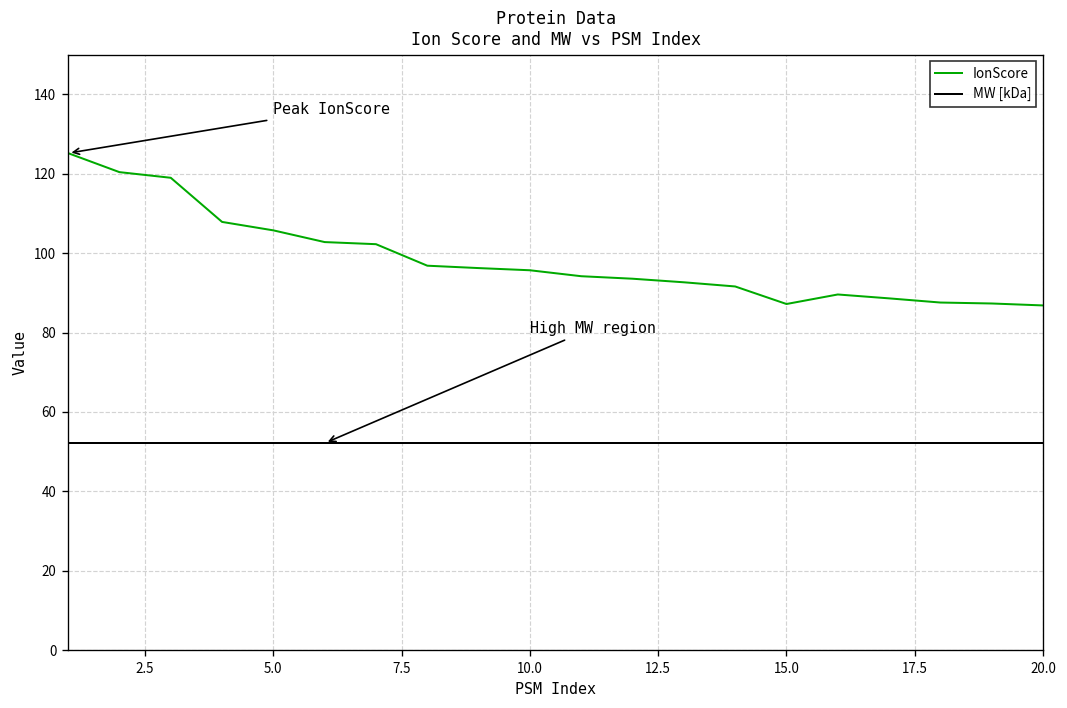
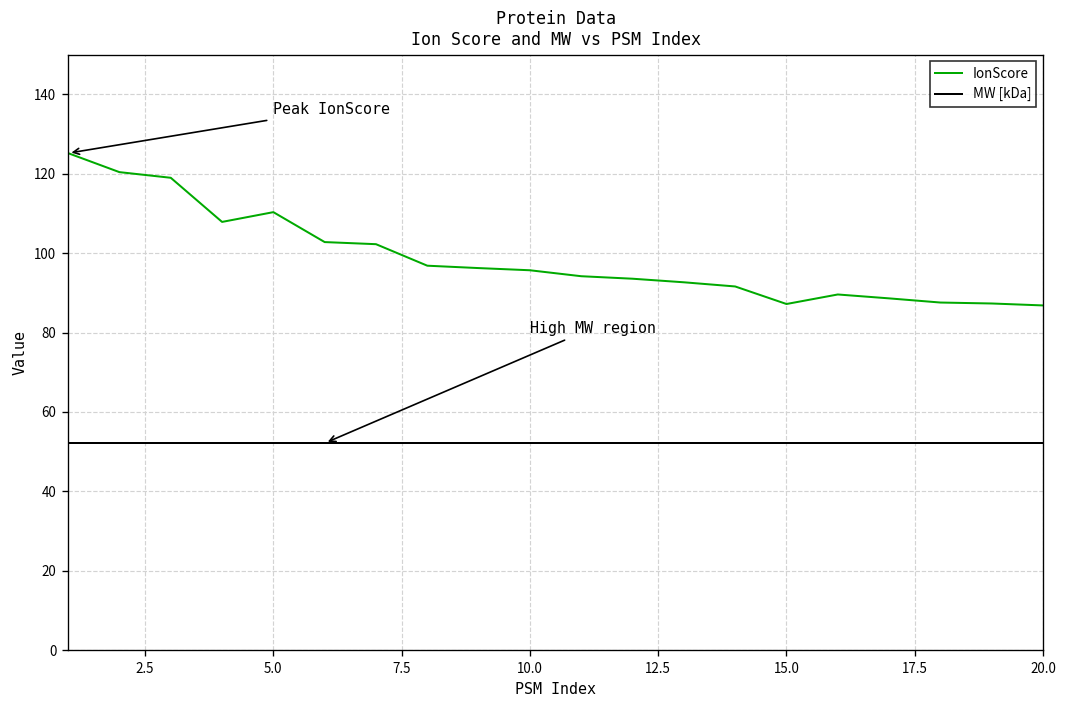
  {
    "IonScore": {
-     "5.0": 106,
+     "5.0": 110,
      "10.0": 96,
      "15.0": 87,
      "20.0": 87
    },
    "MW [kDa]": {
      "5.0": 52,
      "10.0": 52,
      "15.0": 52,
      "20.0": 52
    }
  }
